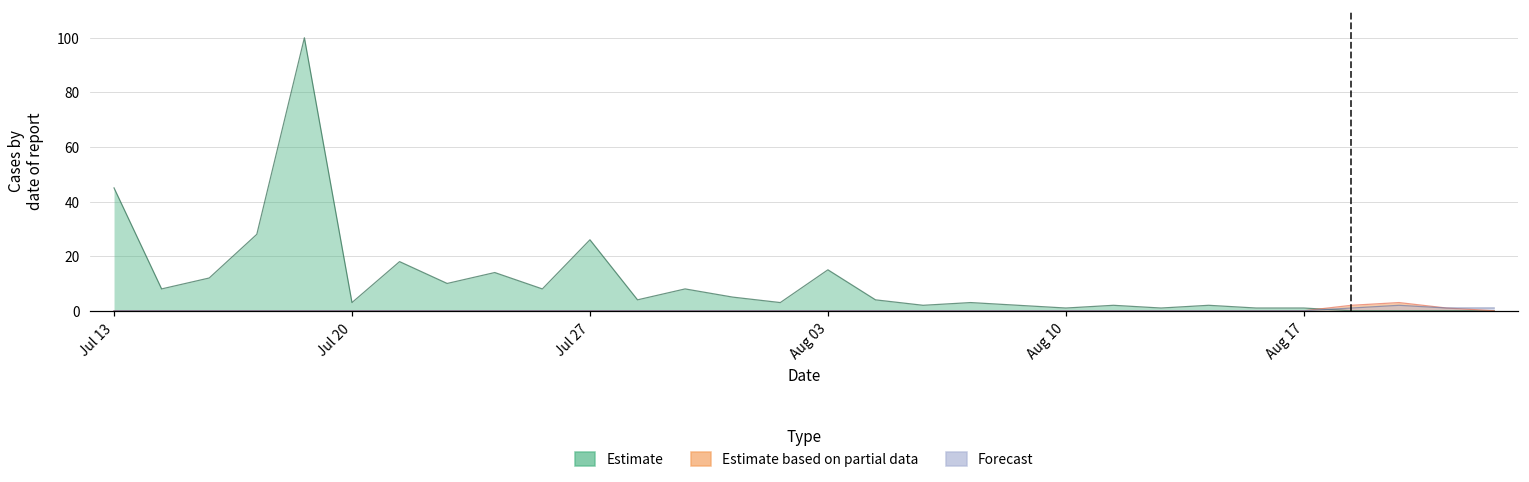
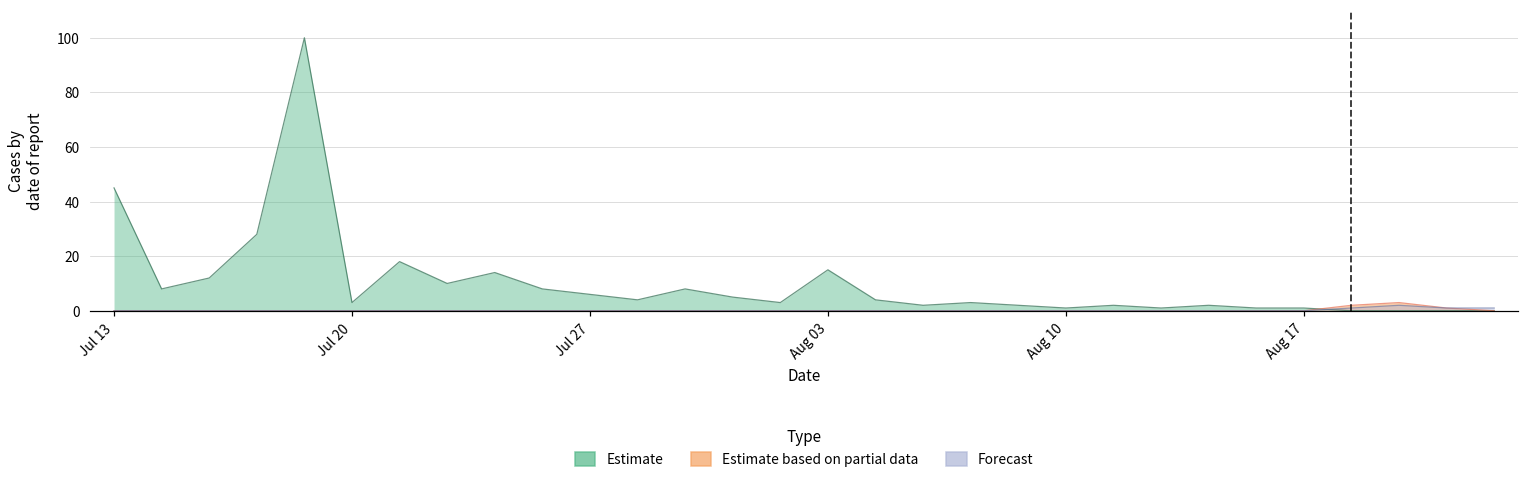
  {
    "Estimate": {
      "Jul 13": 45,
      "Jul 20": 3,
-     "Jul 27": 26,
+     "Jul 27": 6,
      "Aug 03": 15
    }
  }
